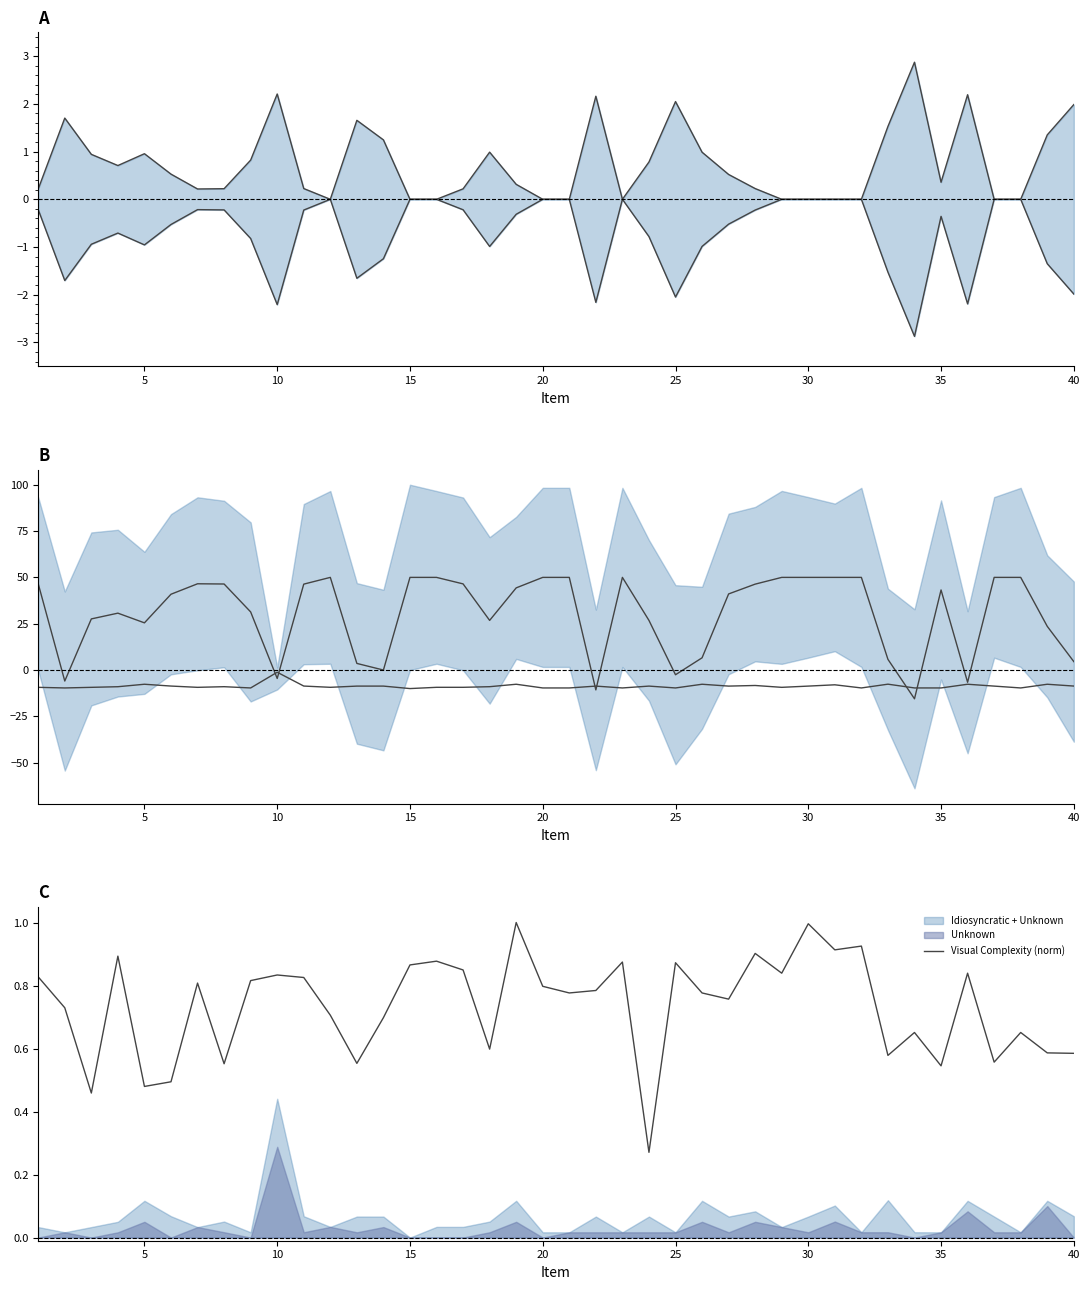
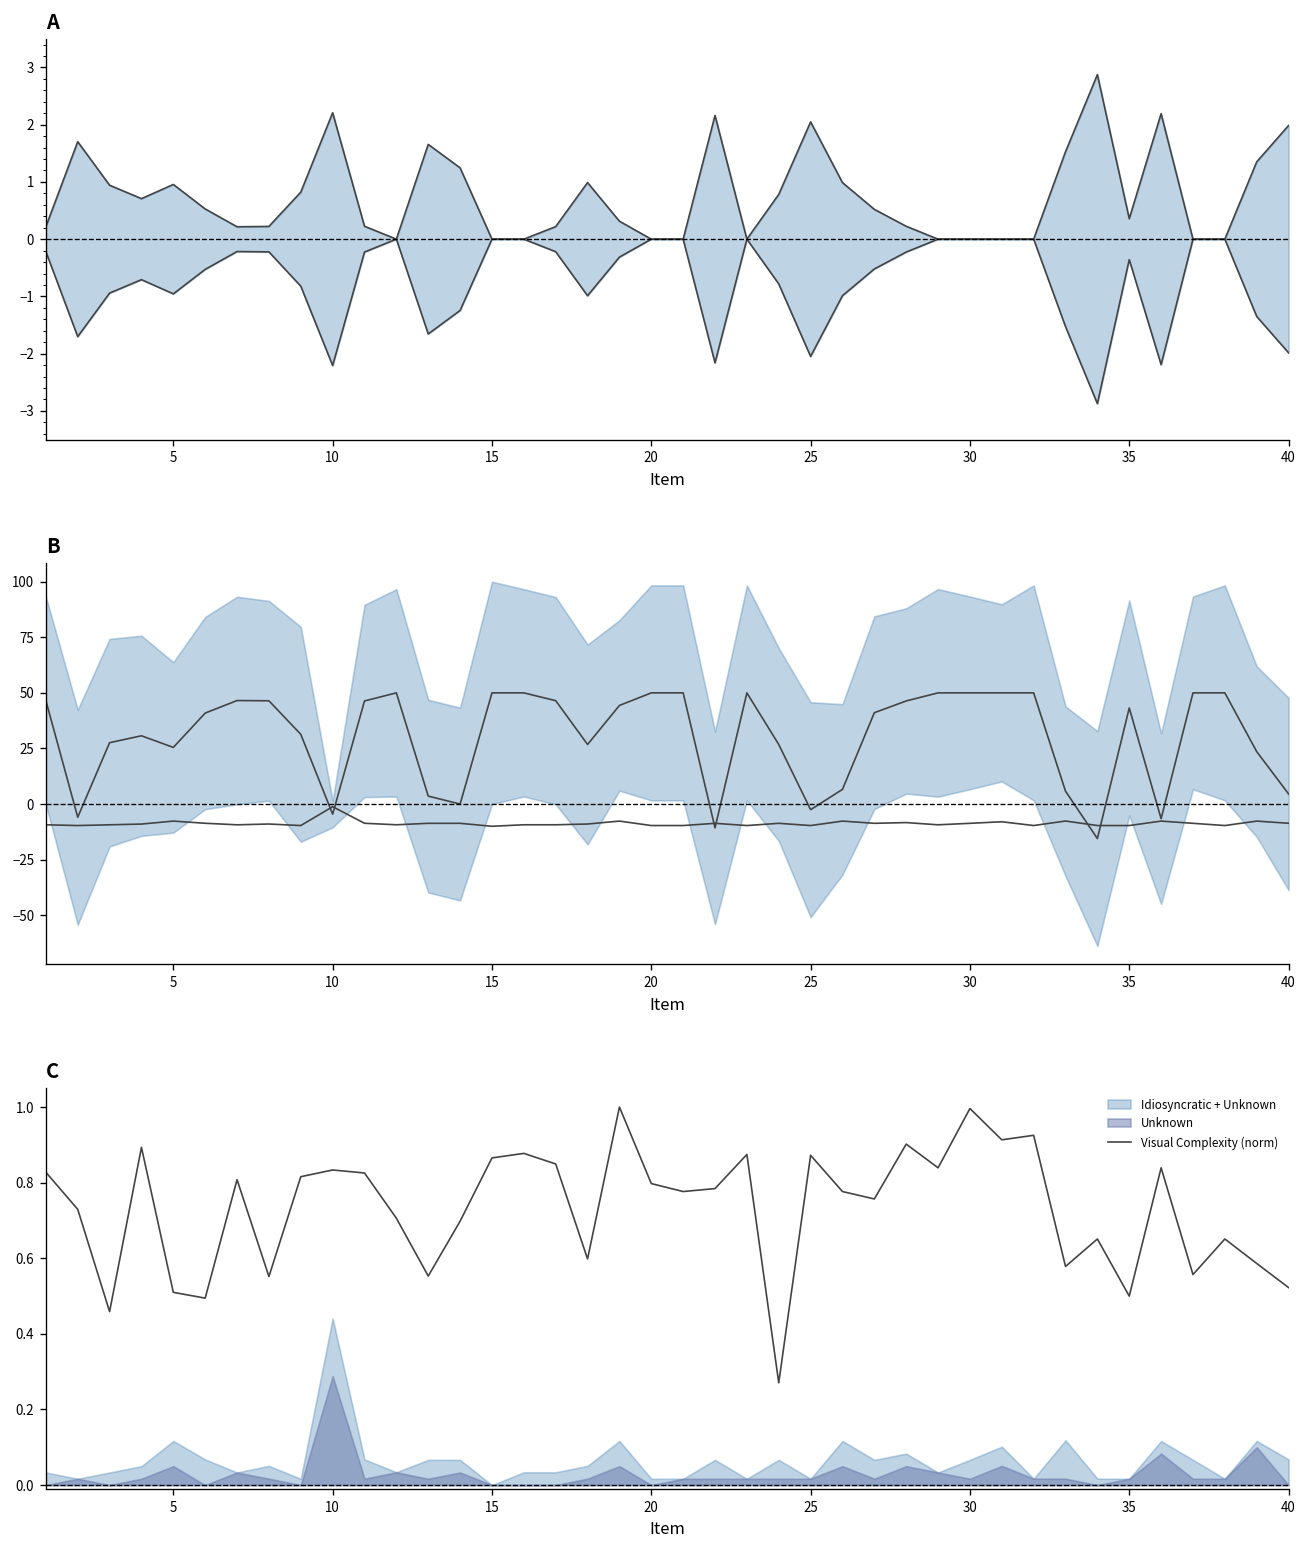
  {
    "C": {
      "Visual Complexity (norm)": {
-       "5": 0.48,
+       "5": 0.51,
        "10": 0.83,
        "15": 0.87,
        "20": 0.80,
        "25": 0.87,
        "30": 1.00,
-       "35": 0.55,
-       "40": 0.58
+       "35": 0.50,
+       "40": 0.52
      }
    }
  }
